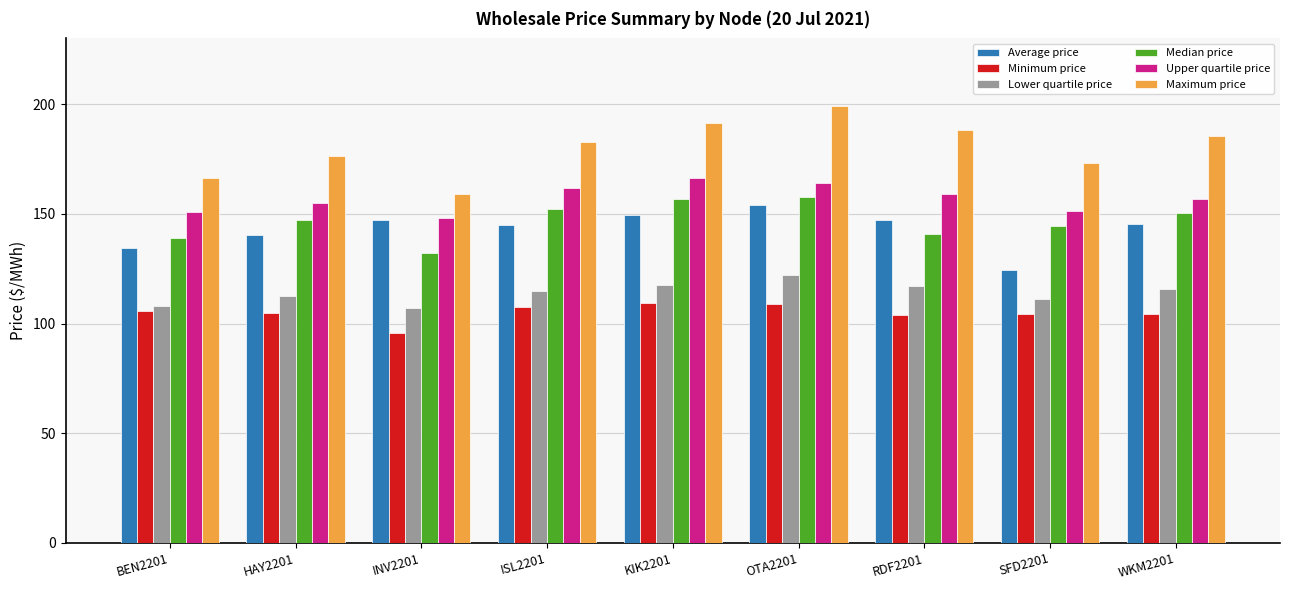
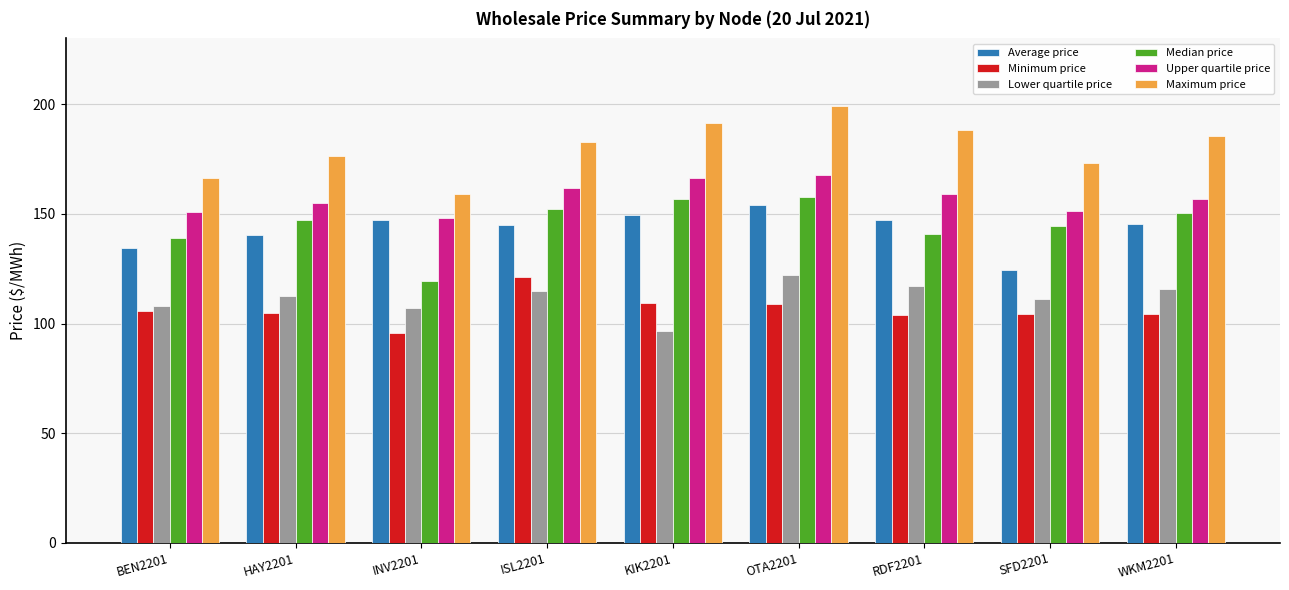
  {
    "Average price": {
      "BEN2201": 135,
      "HAY2201": 141,
      "INV2201": 147,
      "ISL2201": 145,
      "KIK2201": 149,
      "OTA2201": 154,
      "RDF2201": 147,
      "SFD2201": 125,
      "WKM2201": 145
    },
    "Minimum price": {
      "BEN2201": 106,
      "HAY2201": 105,
      "INV2201": 95,
-     "ISL2201": 108,
+     "ISL2201": 121,
      "KIK2201": 109,
      "OTA2201": 109,
      "RDF2201": 104,
      "SFD2201": 104,
      "WKM2201": 104
    },
    "Lower quartile price": {
      "BEN2201": 108,
      "HAY2201": 112,
      "INV2201": 107,
      "ISL2201": 115,
-     "KIK2201": 118,
+     "KIK2201": 97,
      "OTA2201": 122,
      "RDF2201": 117,
      "SFD2201": 111,
      "WKM2201": 116
    },
    "Median price": {
      "BEN2201": 139,
      "HAY2201": 147,
-     "INV2201": 132,
+     "INV2201": 120,
      "ISL2201": 152,
      "KIK2201": 157,
      "OTA2201": 158,
      "RDF2201": 141,
      "SFD2201": 144,
      "WKM2201": 151
    },
    "Upper quartile price": {
      "BEN2201": 151,
      "HAY2201": 155,
      "INV2201": 148,
      "ISL2201": 162,
      "KIK2201": 166,
-     "OTA2201": 164,
+     "OTA2201": 168,
      "RDF2201": 159,
      "SFD2201": 151,
      "WKM2201": 157
    },
    "Maximum price": {
      "BEN2201": 166,
      "HAY2201": 176,
      "INV2201": 159,
      "ISL2201": 183,
      "KIK2201": 191,
      "OTA2201": 199,
      "RDF2201": 188,
      "SFD2201": 173,
      "WKM2201": 186
    }
  }
